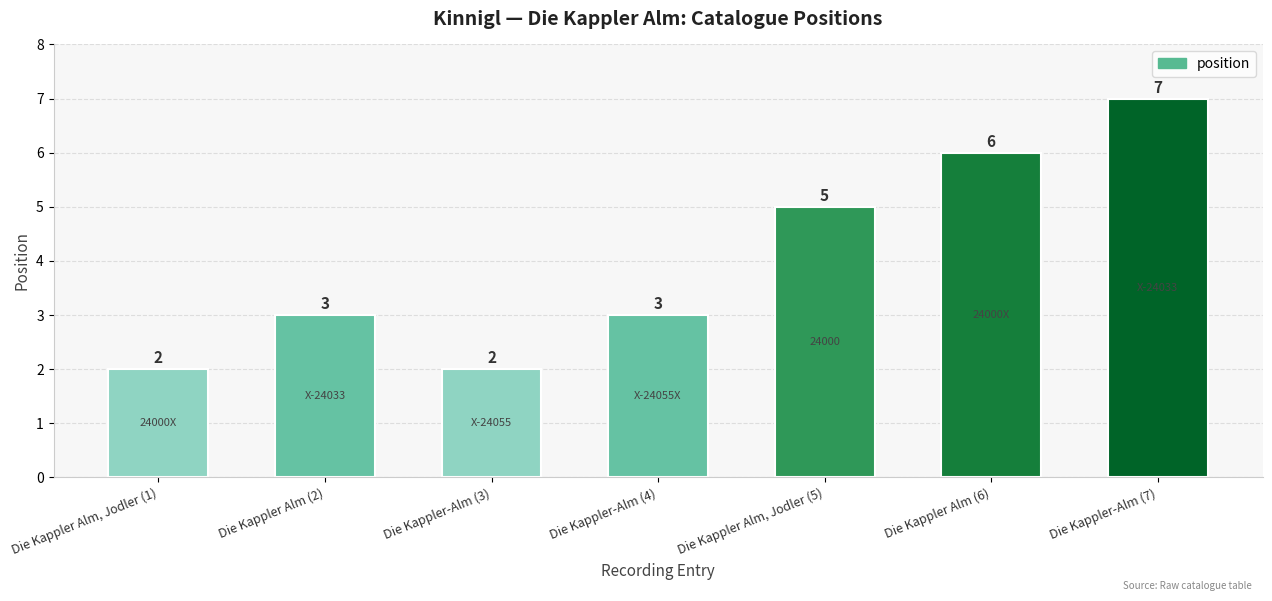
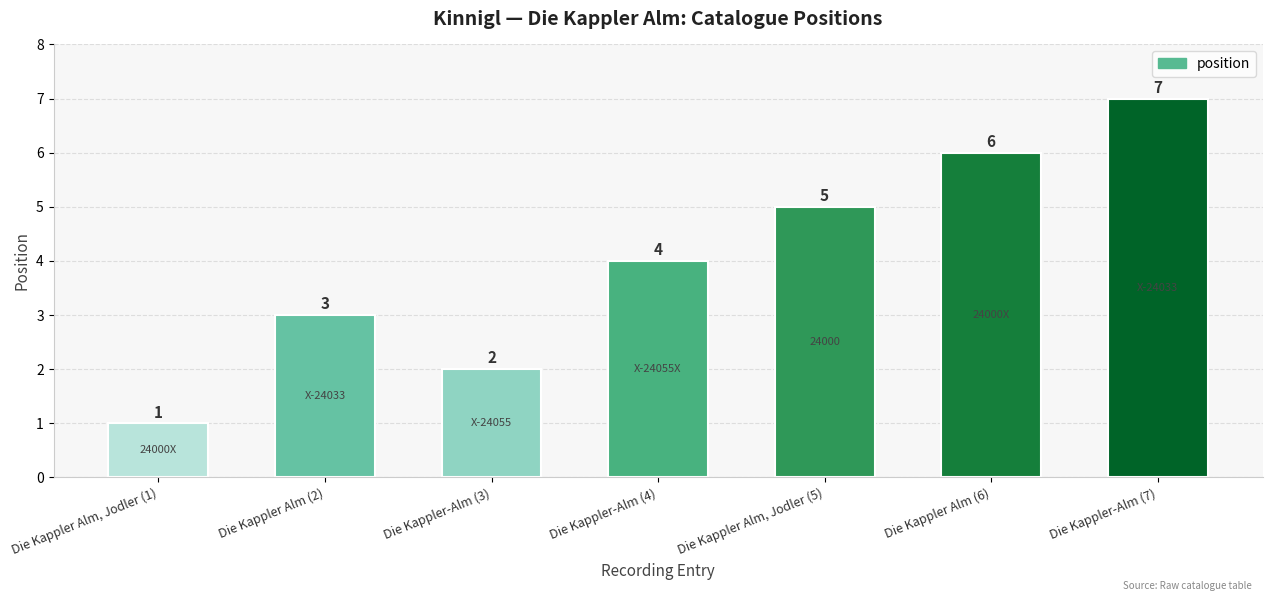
  {
-   "Die Kappler Alm, Jodler (1)": 2,
+   "Die Kappler Alm, Jodler (1)": 1,
    "Die Kappler Alm (2)": 3,
    "Die Kappler-Alm (3)": 2,
-   "Die Kappler-Alm (4)": 3,
+   "Die Kappler-Alm (4)": 4,
    "Die Kappler Alm, Jodler (5)": 5,
    "Die Kappler Alm (6)": 6,
    "Die Kappler-Alm (7)": 7
  }
